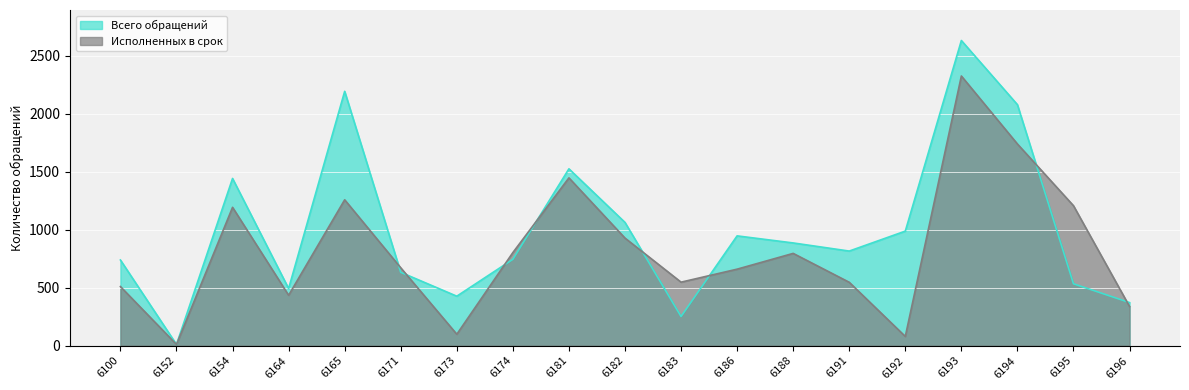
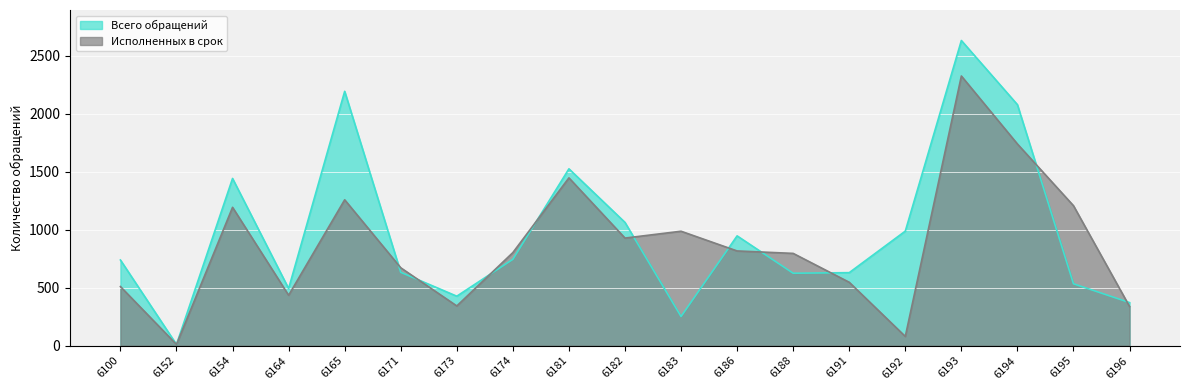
  {
    "Всего обращений": {
      "6100": 740,
      "6154": 1440,
      "6164": 490,
      "6165": 2190,
      "6171": 630,
      "6173": 430,
      "6174": 740,
      "6181": 1520,
      "6182": 1060,
      "6183": 250,
      "6186": 950,
-     "6188": 890,
-     "6191": 820,
+     "6188": 620,
+     "6191": 630,
      "6192": 990,
      "6193": 2630,
      "6194": 2080,
      "6195": 530,
      "6196": 370
    },
    "Исполненных в срок": {
      "6100": 510,
      "6154": 1190,
      "6164": 430,
      "6165": 1260,
      "6171": 670,
-     "6173": 100,
+     "6173": 340,
      "6174": 800,
      "6181": 1450,
      "6182": 930,
-     "6183": 550,
-     "6186": 660,
+     "6183": 990,
+     "6186": 820,
      "6188": 800,
      "6191": 550,
      "6192": 80,
      "6193": 2320,
      "6194": 1740,
      "6195": 1210,
      "6196": 340
    }
  }
